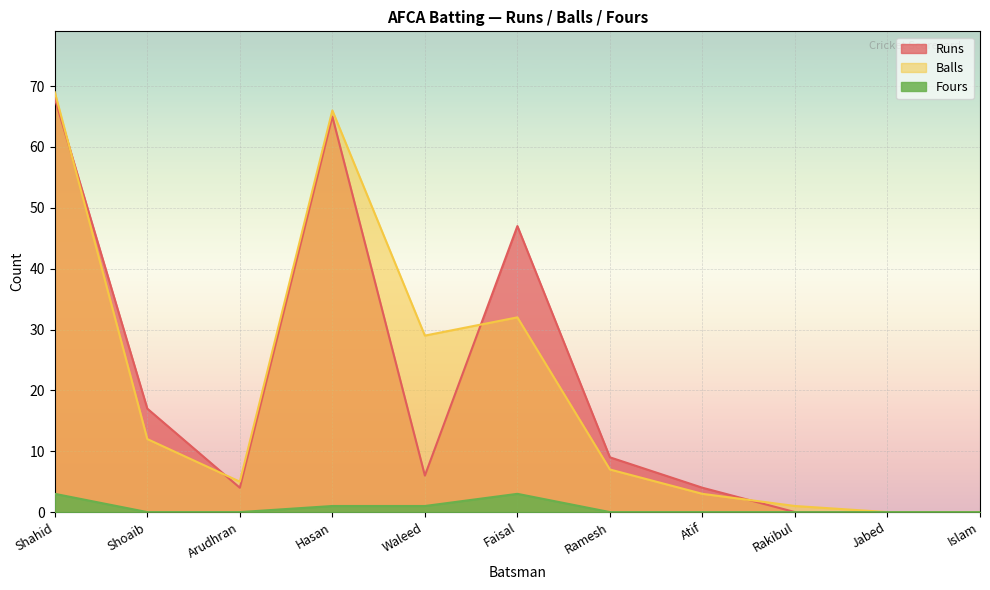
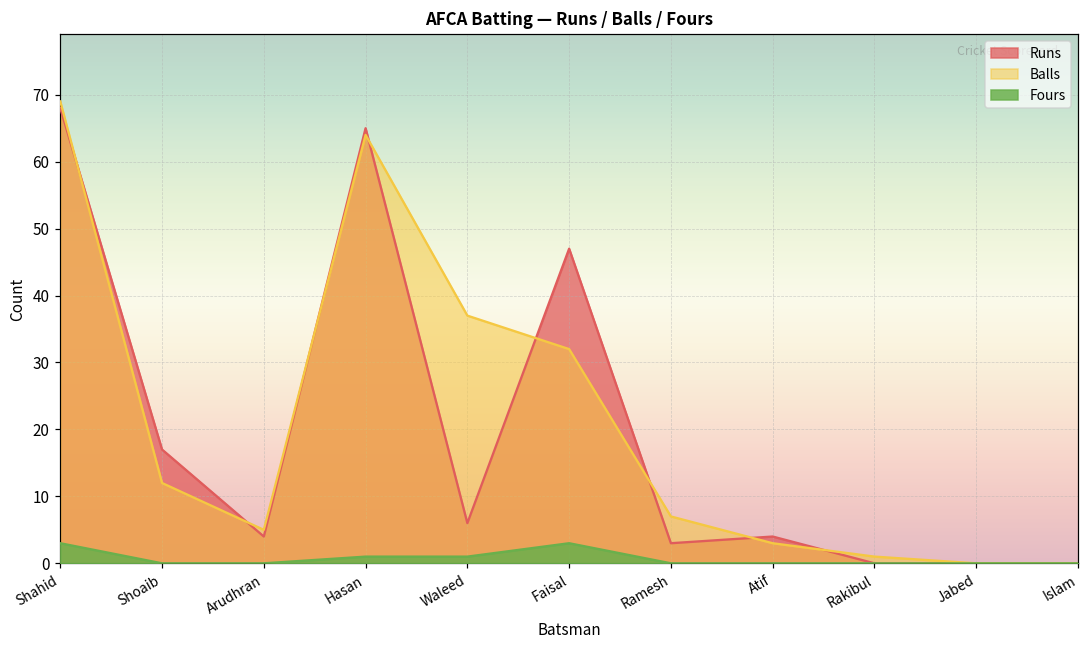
  {
    "Runs": {
      "Shahid": 68,
      "Shoaib": 17,
      "Arudhran": 4,
      "Hasan": 65,
      "Waleed": 6,
      "Faisal": 47,
-     "Ramesh": 9,
+     "Ramesh": 3,
      "Atif": 4
    },
    "Balls": {
      "Shahid": 69,
      "Shoaib": 12,
      "Arudhran": 5,
-     "Hasan": 66,
-     "Waleed": 29,
+     "Hasan": 64,
+     "Waleed": 37,
      "Faisal": 32,
      "Ramesh": 7,
      "Atif": 3,
      "Rakibul": 1
    },
    "Fours": {
      "Shahid": 3,
      "Shoaib": 0,
      "Arudhran": 0,
      "Hasan": 1,
      "Waleed": 1,
      "Faisal": 3,
      "Ramesh": 0,
      "Atif": 0
    }
  }
